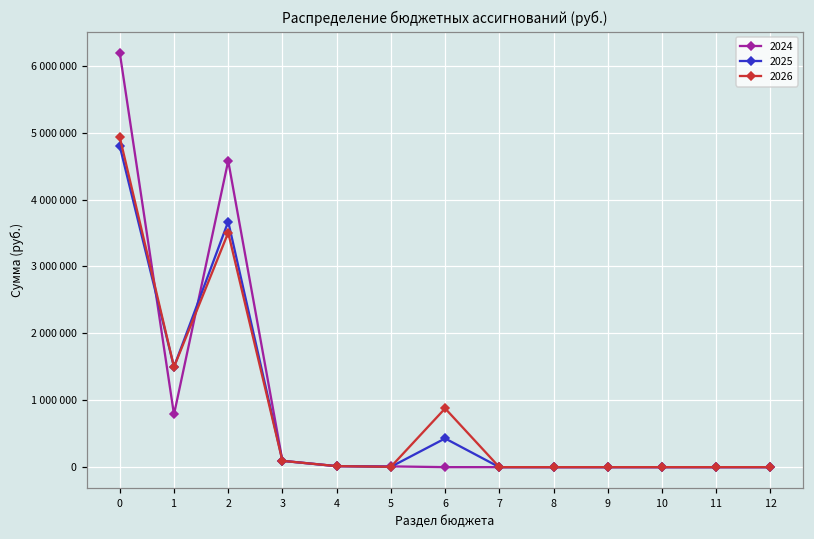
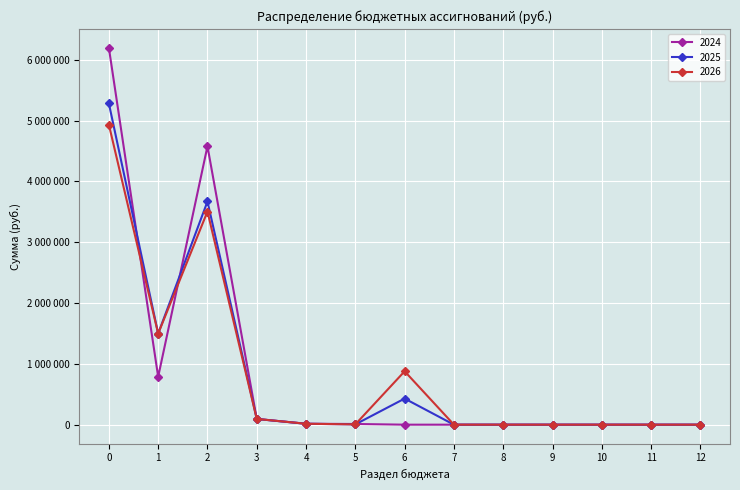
  {
    "2024": {
      "0": 6200000,
      "1": 800000,
      "2": 4600000,
      "6": 0
    },
    "2025": {
-     "0": 4800000,
+     "0": 5300000,
      "2": 3700000,
      "6": 400000
    },
    "2026": {
      "0": 4900000,
      "2": 3500000,
      "6": 900000
    }
  }
